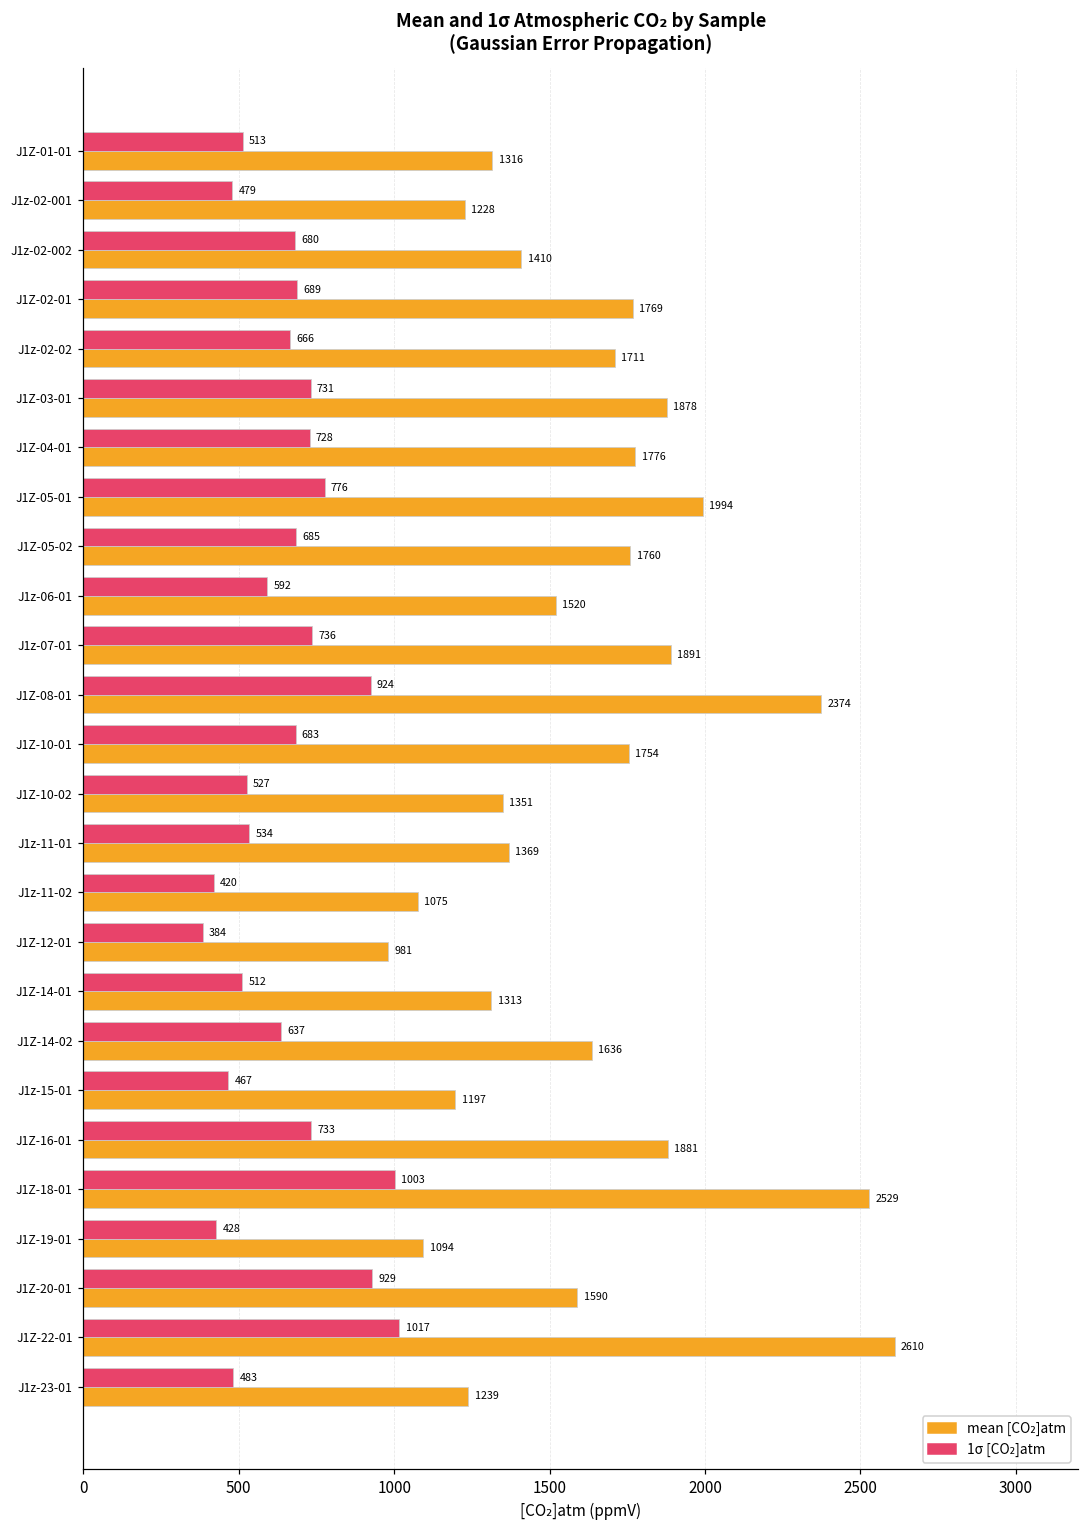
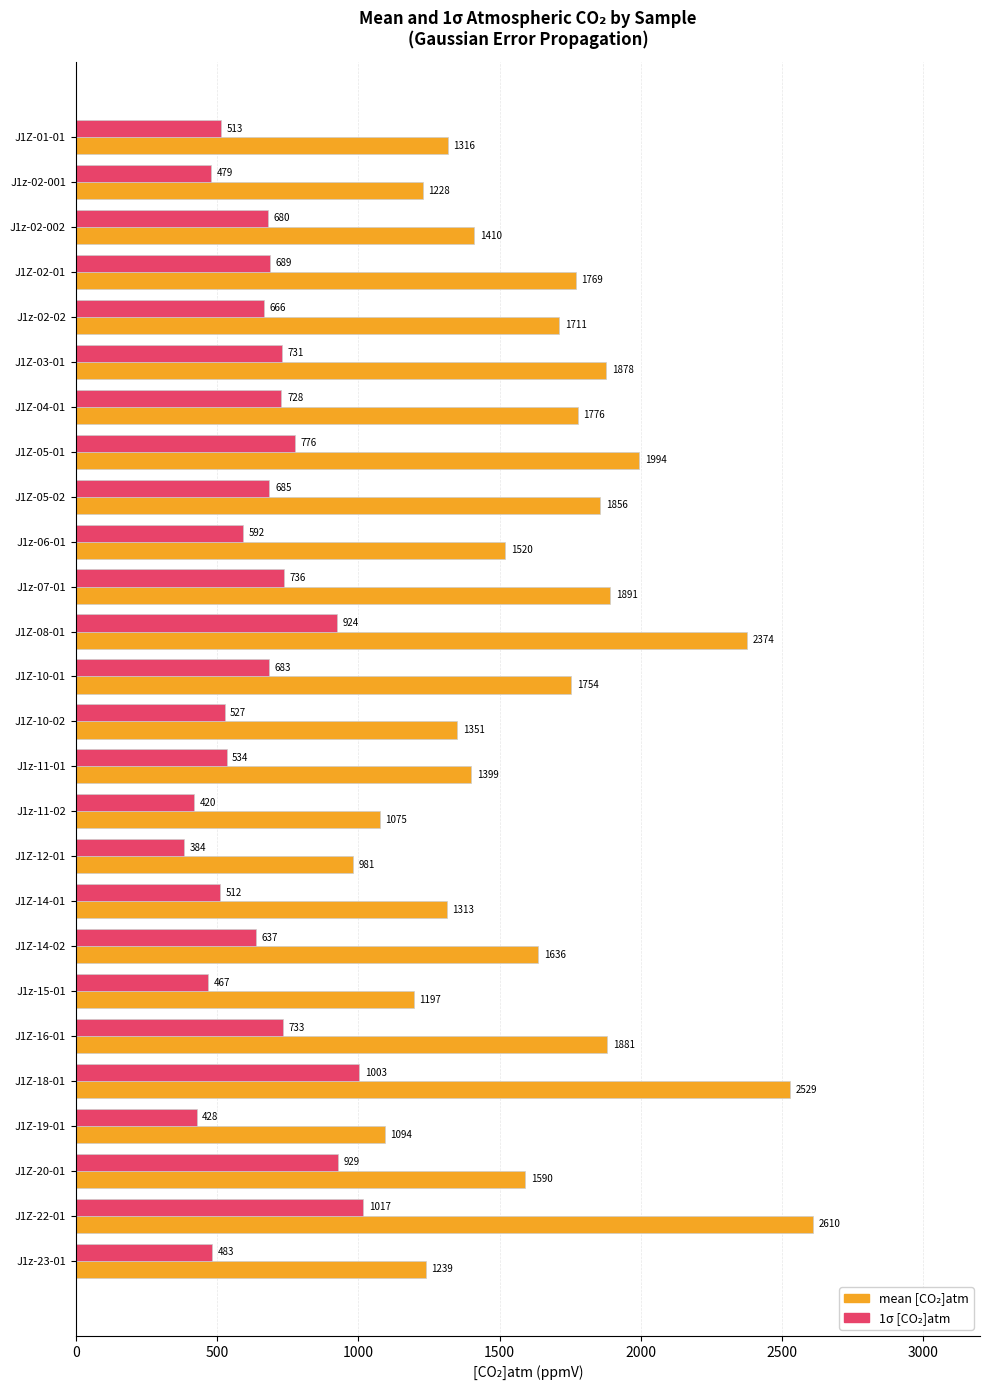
  {
    "mean [CO₂]atm": {
      "J1Z-01-01": 1316,
      "J1z-02-001": 1228,
      "J1z-02-002": 1410,
      "J1Z-02-01": 1769,
      "J1z-02-02": 1711,
      "J1Z-03-01": 1878,
      "J1Z-04-01": 1776,
      "J1Z-05-01": 1994,
-     "J1Z-05-02": 1760,
+     "J1Z-05-02": 1856,
      "J1z-06-01": 1520,
      "J1z-07-01": 1891,
      "J1Z-08-01": 2374,
      "J1Z-10-01": 1754,
      "J1Z-10-02": 1351,
-     "J1z-11-01": 1369,
+     "J1z-11-01": 1399,
      "J1z-11-02": 1075,
      "J1Z-12-01": 981,
      "J1Z-14-01": 1313,
      "J1Z-14-02": 1636,
      "J1z-15-01": 1197,
      "J1Z-16-01": 1881,
      "J1Z-18-01": 2529,
      "J1Z-19-01": 1094,
      "J1Z-20-01": 1590,
      "J1Z-22-01": 2610,
      "J1z-23-01": 1239
    },
    "1σ [CO₂]atm": {
      "J1Z-01-01": 513,
      "J1z-02-001": 479,
      "J1z-02-002": 680,
      "J1Z-02-01": 689,
      "J1z-02-02": 666,
      "J1Z-03-01": 731,
      "J1Z-04-01": 728,
      "J1Z-05-01": 776,
      "J1Z-05-02": 685,
      "J1z-06-01": 592,
      "J1z-07-01": 736,
      "J1Z-08-01": 924,
      "J1Z-10-01": 683,
      "J1Z-10-02": 527,
      "J1z-11-01": 534,
      "J1z-11-02": 420,
      "J1Z-12-01": 384,
      "J1Z-14-01": 512,
      "J1Z-14-02": 637,
      "J1z-15-01": 467,
      "J1Z-16-01": 733,
      "J1Z-18-01": 1003,
      "J1Z-19-01": 428,
      "J1Z-20-01": 929,
      "J1Z-22-01": 1017,
      "J1z-23-01": 483
    }
  }
